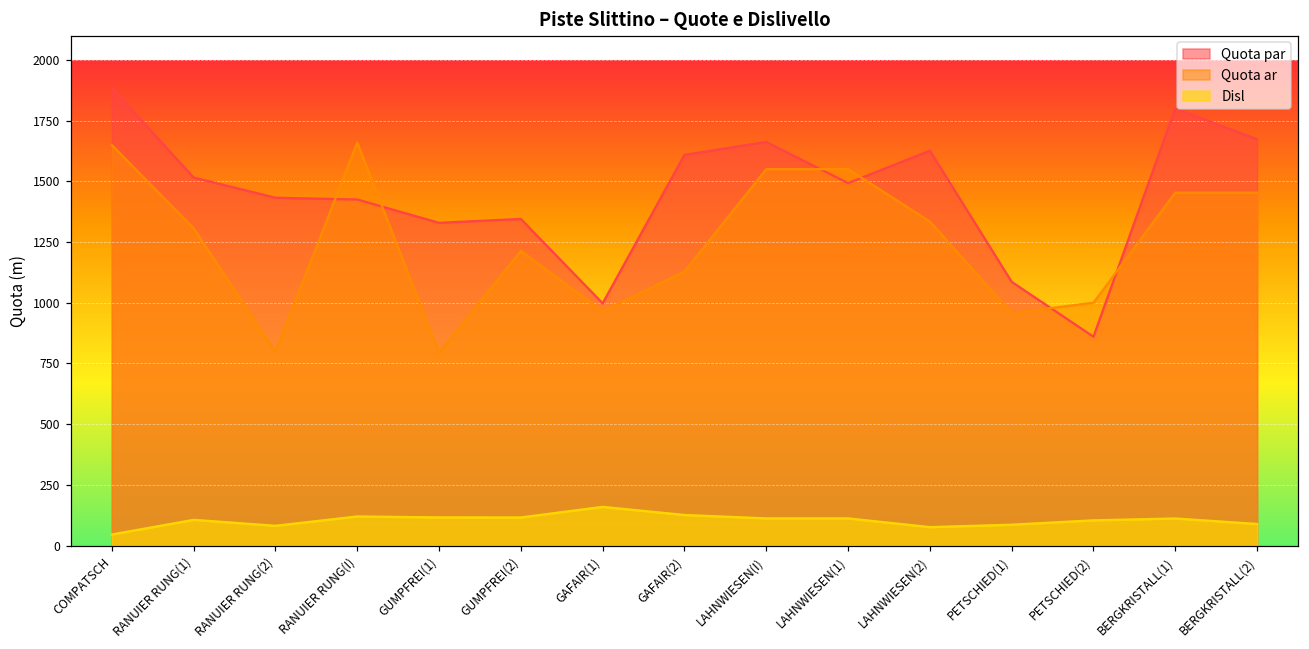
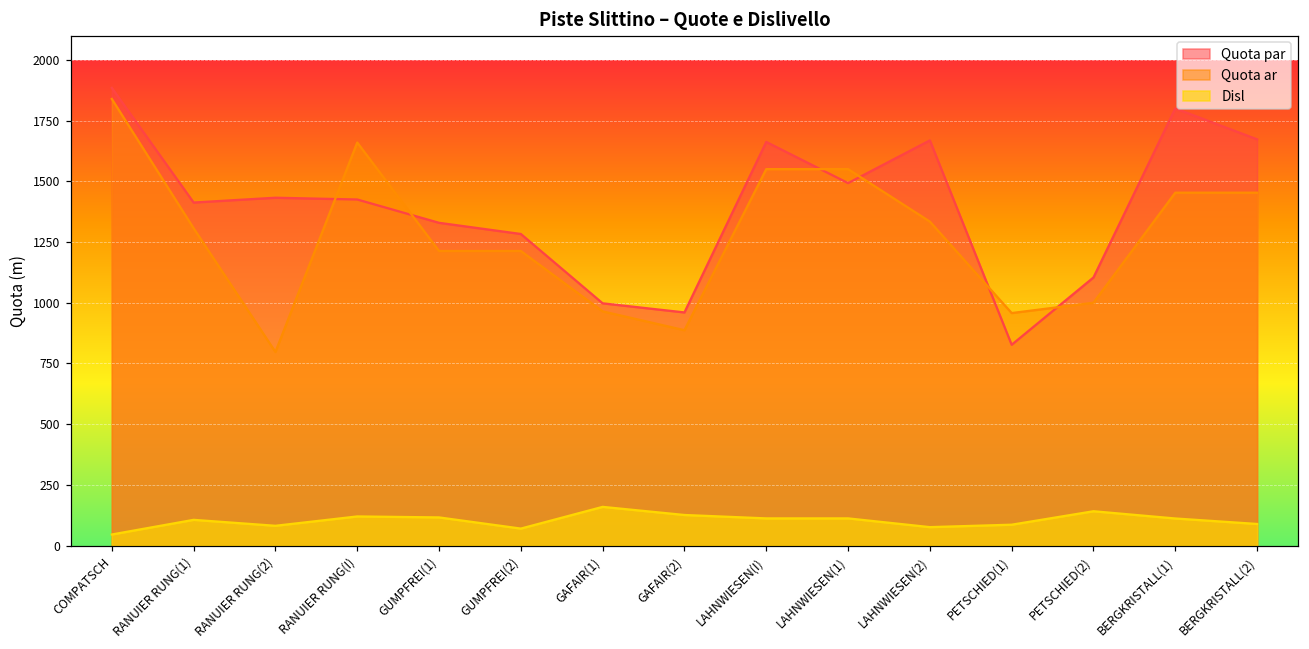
  {
    "Quota par": {
      "COMPATSCH": 1880,
-     "RANUIER RUNG(1)": 1520,
+     "RANUIER RUNG(1)": 1410,
      "RANUIER RUNG(2)": 1430,
      "RANUIER RUNG(I)": 1430,
      "GUMPFREI(1)": 1330,
-     "GUMPFREI(2)": 1340,
+     "GUMPFREI(2)": 1280,
      "GAFAIR(1)": 1000,
-     "GAFAIR(2)": 1610,
+     "GAFAIR(2)": 960,
      "LAHNWIESEN(I)": 1660,
      "LAHNWIESEN(1)": 1490,
-     "LAHNWIESEN(2)": 1630,
-     "PETSCHIED(1)": 1090,
-     "PETSCHIED(2)": 860,
+     "LAHNWIESEN(2)": 1670,
+     "PETSCHIED(1)": 830,
+     "PETSCHIED(2)": 1100,
      "BERGKRISTALL(1)": 1800,
      "BERGKRISTALL(2)": 1670
    },
    "Quota ar": {
-     "COMPATSCH": 1650,
+     "COMPATSCH": 1840,
      "RANUIER RUNG(1)": 1310,
      "RANUIER RUNG(2)": 800,
      "RANUIER RUNG(I)": 1660,
-     "GUMPFREI(1)": 790,
+     "GUMPFREI(1)": 1210,
      "GUMPFREI(2)": 1210,
      "GAFAIR(1)": 960,
-     "GAFAIR(2)": 1130,
+     "GAFAIR(2)": 890,
      "LAHNWIESEN(I)": 1550,
      "LAHNWIESEN(1)": 1550,
      "LAHNWIESEN(2)": 1330,
      "PETSCHIED(1)": 960,
      "PETSCHIED(2)": 1000,
      "BERGKRISTALL(1)": 1450,
      "BERGKRISTALL(2)": 1450
    },
    "Disl": {
      "COMPATSCH": 50,
      "RANUIER RUNG(1)": 110,
      "RANUIER RUNG(2)": 80,
      "RANUIER RUNG(I)": 120,
      "GUMPFREI(1)": 120,
-     "GUMPFREI(2)": 120,
+     "GUMPFREI(2)": 70,
      "GAFAIR(1)": 160,
      "GAFAIR(2)": 130,
      "LAHNWIESEN(I)": 110,
      "LAHNWIESEN(1)": 110,
      "LAHNWIESEN(2)": 80,
      "PETSCHIED(1)": 90,
-     "PETSCHIED(2)": 100,
+     "PETSCHIED(2)": 140,
      "BERGKRISTALL(1)": 110,
      "BERGKRISTALL(2)": 90
    }
  }
